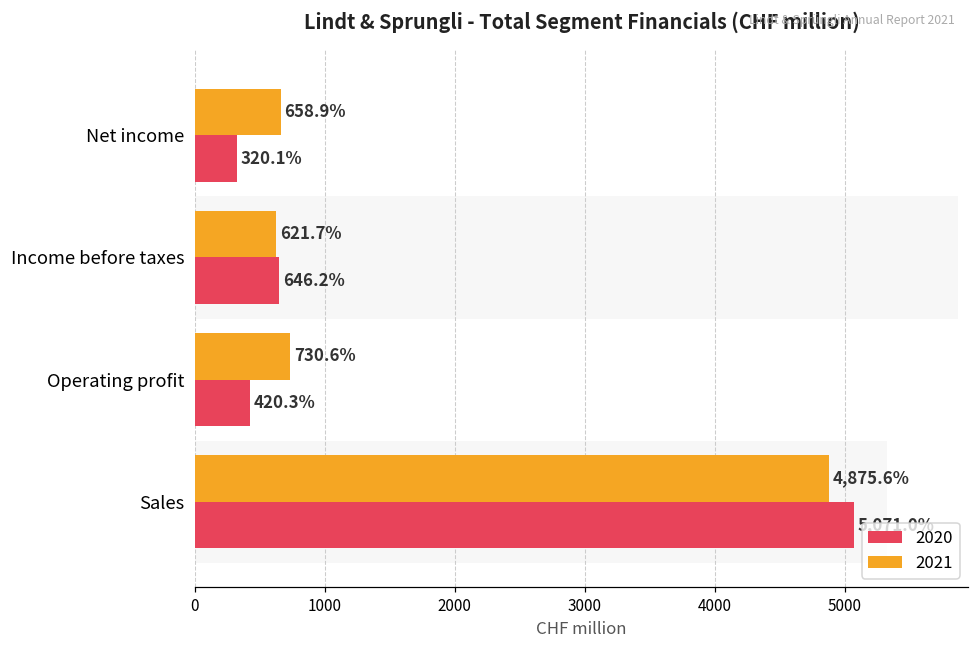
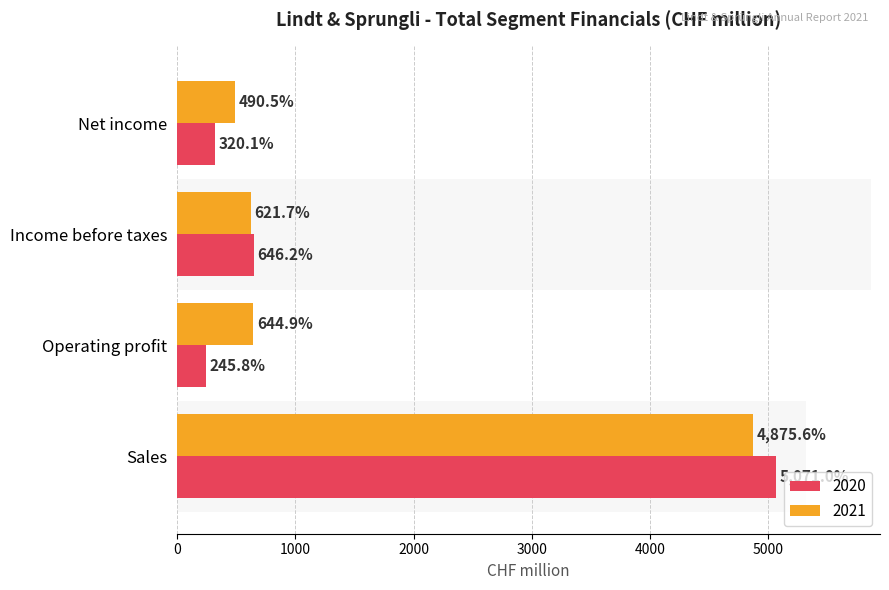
  {
    "2020": {
-     "Operating profit": "420.3%"
+     "Operating profit": "245.8%"
    },
    "2021": {
-     "Net income": "658.9%",
-     "Operating profit": "730.6%"
+     "Net income": "490.5%",
+     "Operating profit": "644.9%"
    }
  }
